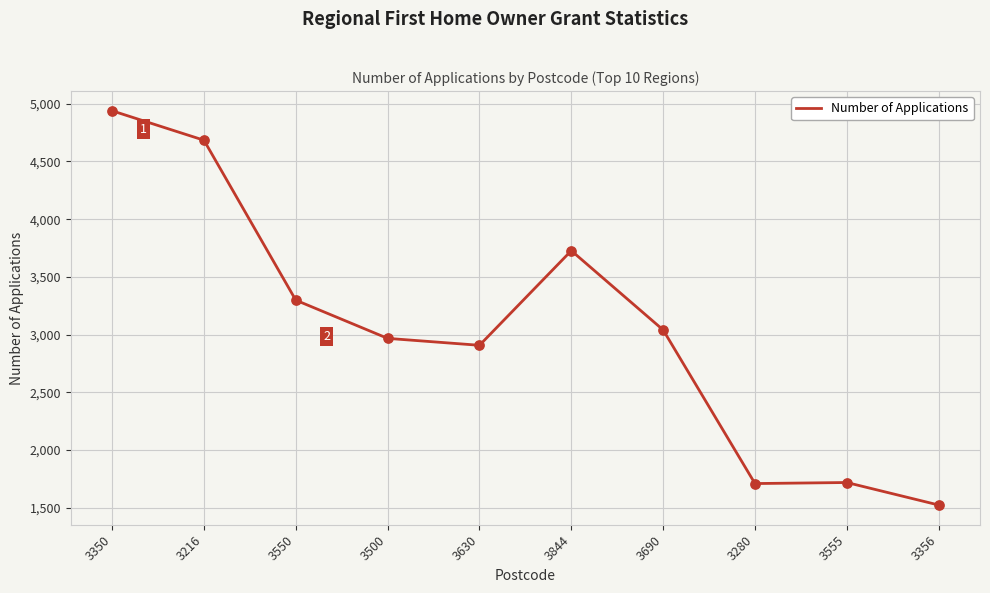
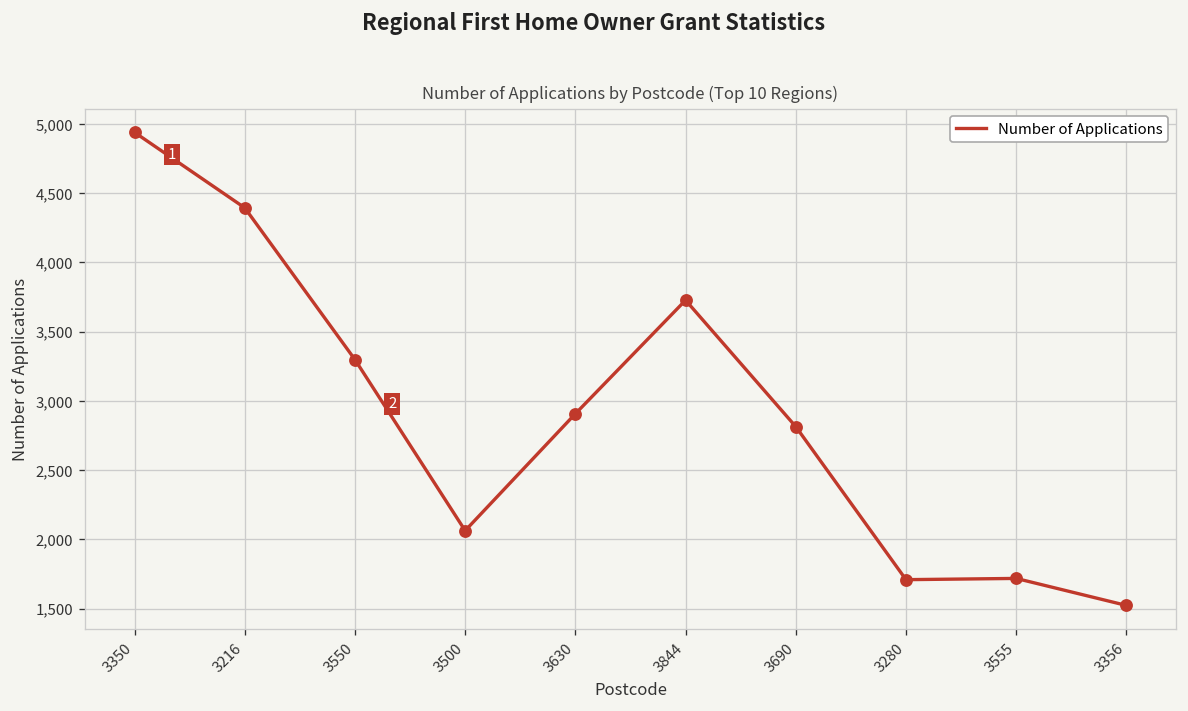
  {
    "3350": "4,940",
-   "3216": "4,680",
+   "3216": "4,390",
    "3550": "3,300",
-   "3500": "2,970",
+   "3500": "2,060",
    "3630": "2,910",
    "3844": "3,730",
-   "3690": "3,040",
+   "3690": "2,810",
    "3280": "1,710",
    "3555": "1,720",
    "3356": "1,520"
  }
